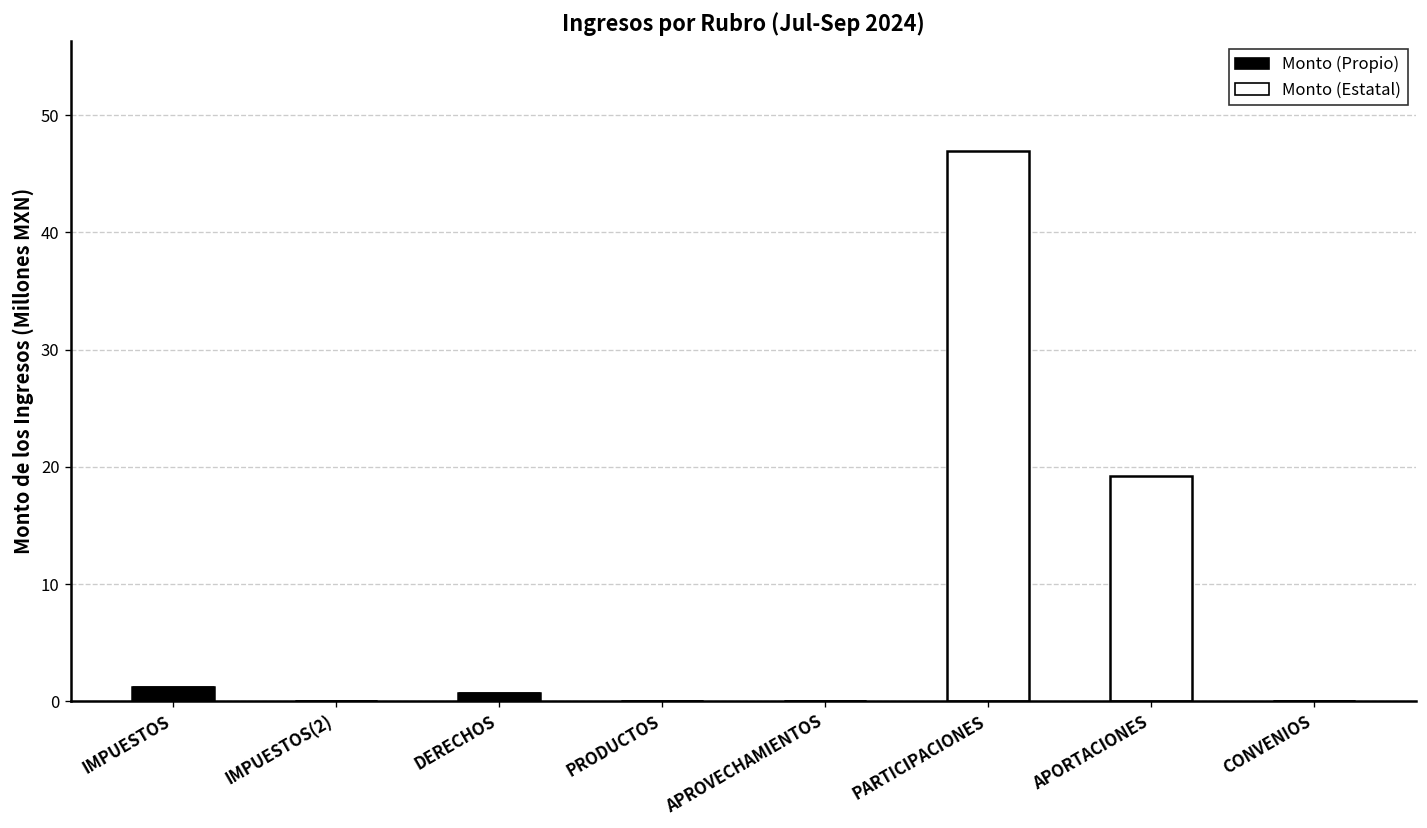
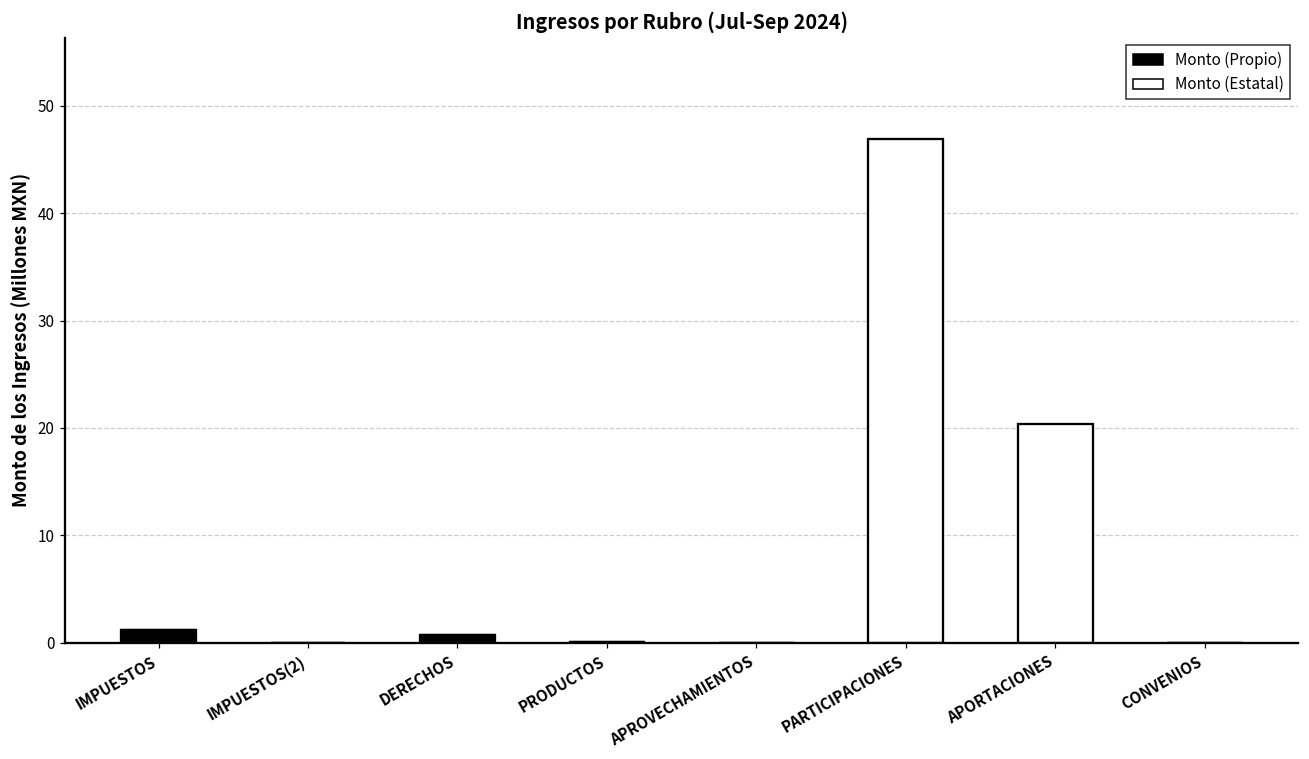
  {
    "Monto (Propio)": {
      "IMPUESTOS": 1,
      "DERECHOS": 1,
      "PARTICIPACIONES": 0,
      "APORTACIONES": 0,
      "CONVENIOS": 0
    },
    "Monto (Estatal)": {
      "IMPUESTOS": 0,
      "IMPUESTOS(2)": 0,
      "DERECHOS": 0,
      "PRODUCTOS": 0,
      "APROVECHAMIENTOS": 0,
      "PARTICIPACIONES": 47,
-     "APORTACIONES": 19,
+     "APORTACIONES": 20,
      "CONVENIOS": 0
    }
  }
